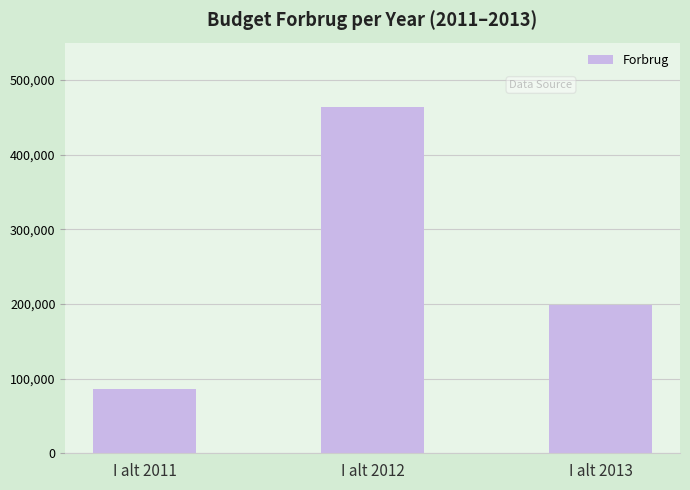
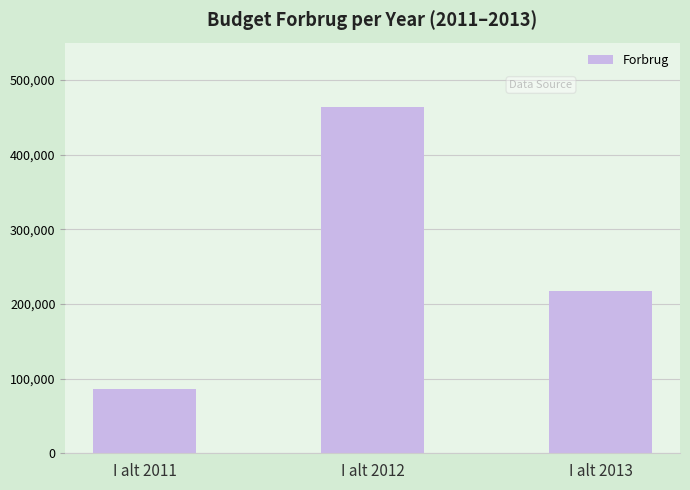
  {
    "I alt 2011": "90,000",
    "I alt 2012": "460,000",
-   "I alt 2013": "200,000"
+   "I alt 2013": "220,000"
  }
